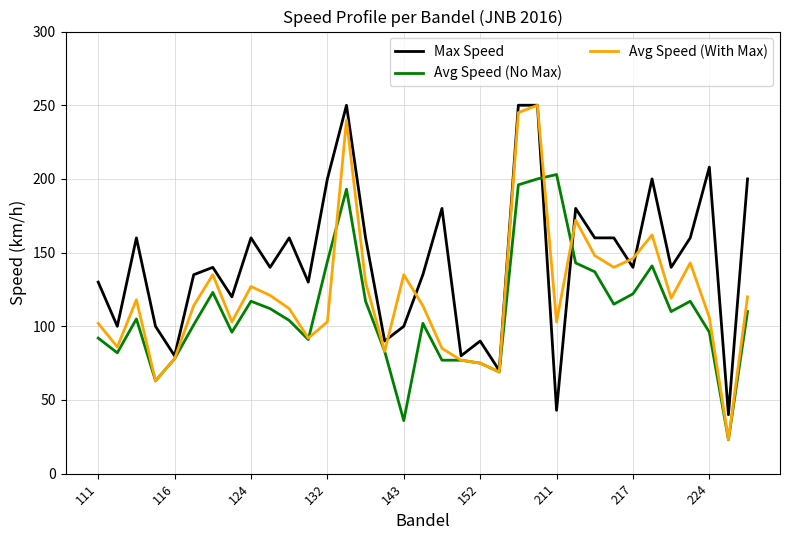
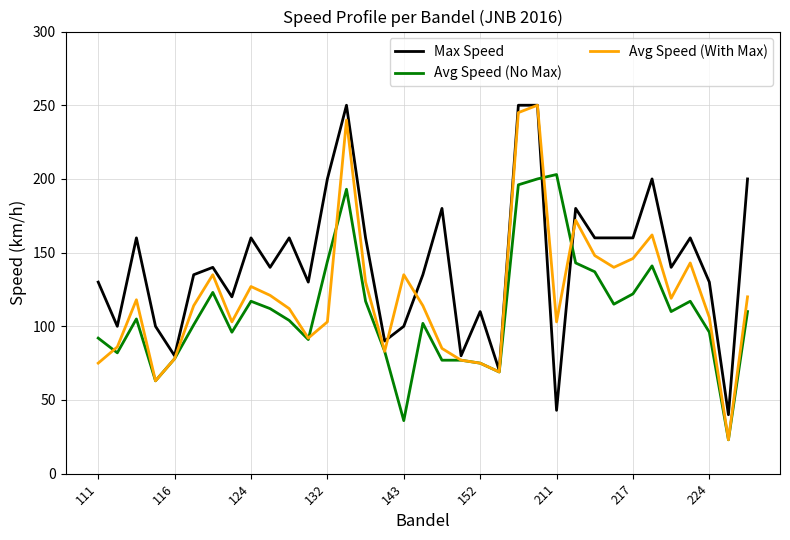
  {
    "Max Speed": {
      "111": 130,
      "116": 80,
      "124": 160,
      "132": 200,
      "143": 100,
-     "152": 90,
+     "152": 110,
      "211": 43,
-     "217": 140,
-     "224": 208
+     "217": 160,
+     "224": 130
    },
    "Avg Speed (No Max)": {
      "111": 92,
      "124": 117,
      "132": 144,
      "143": 36,
      "211": 203,
      "217": 122,
      "224": 96
    },
    "Avg Speed (With Max)": {
-     "111": 102,
+     "111": 75,
      "124": 127,
      "132": 103,
      "143": 135,
      "211": 103,
      "217": 146,
      "224": 106
    }
  }
